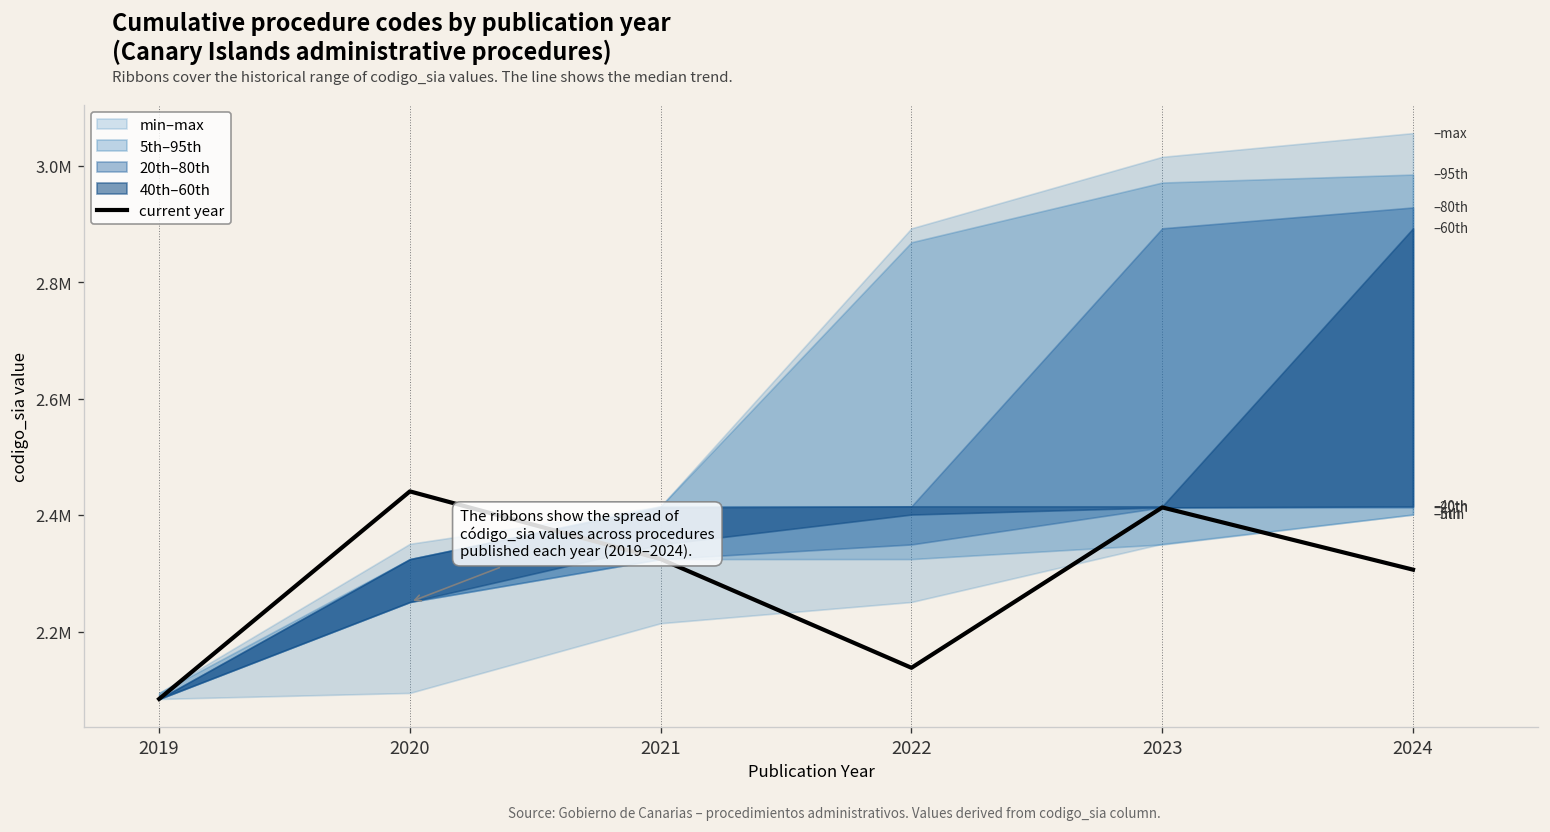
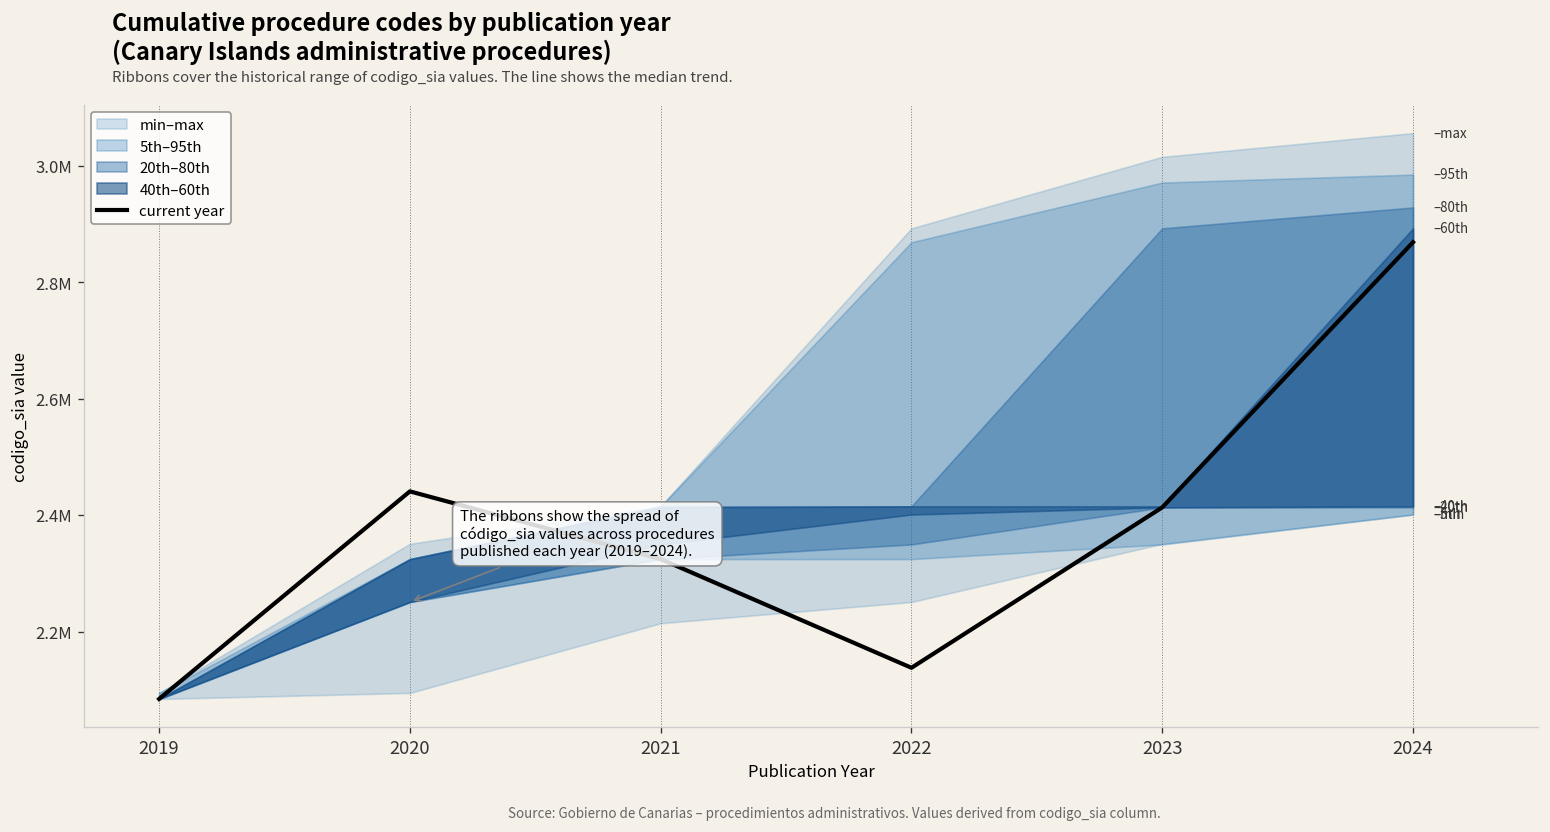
  {
    "current year": {
      "2020": 2440000,
      "2022": 2140000,
-     "2024": 2310000
+     "2024": 2870000
    }
  }
